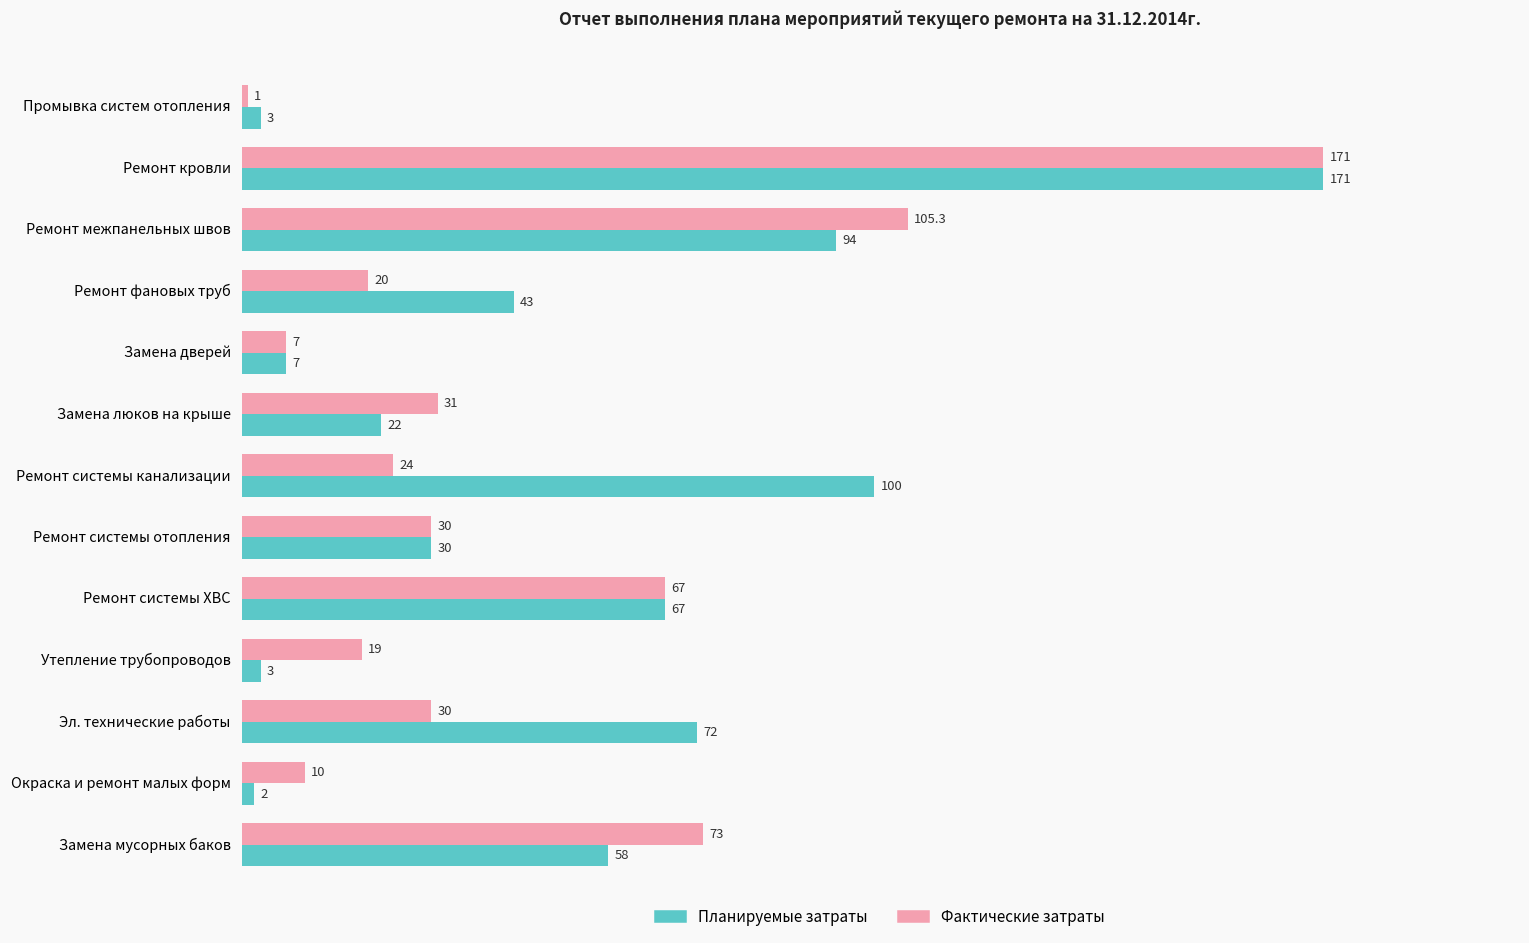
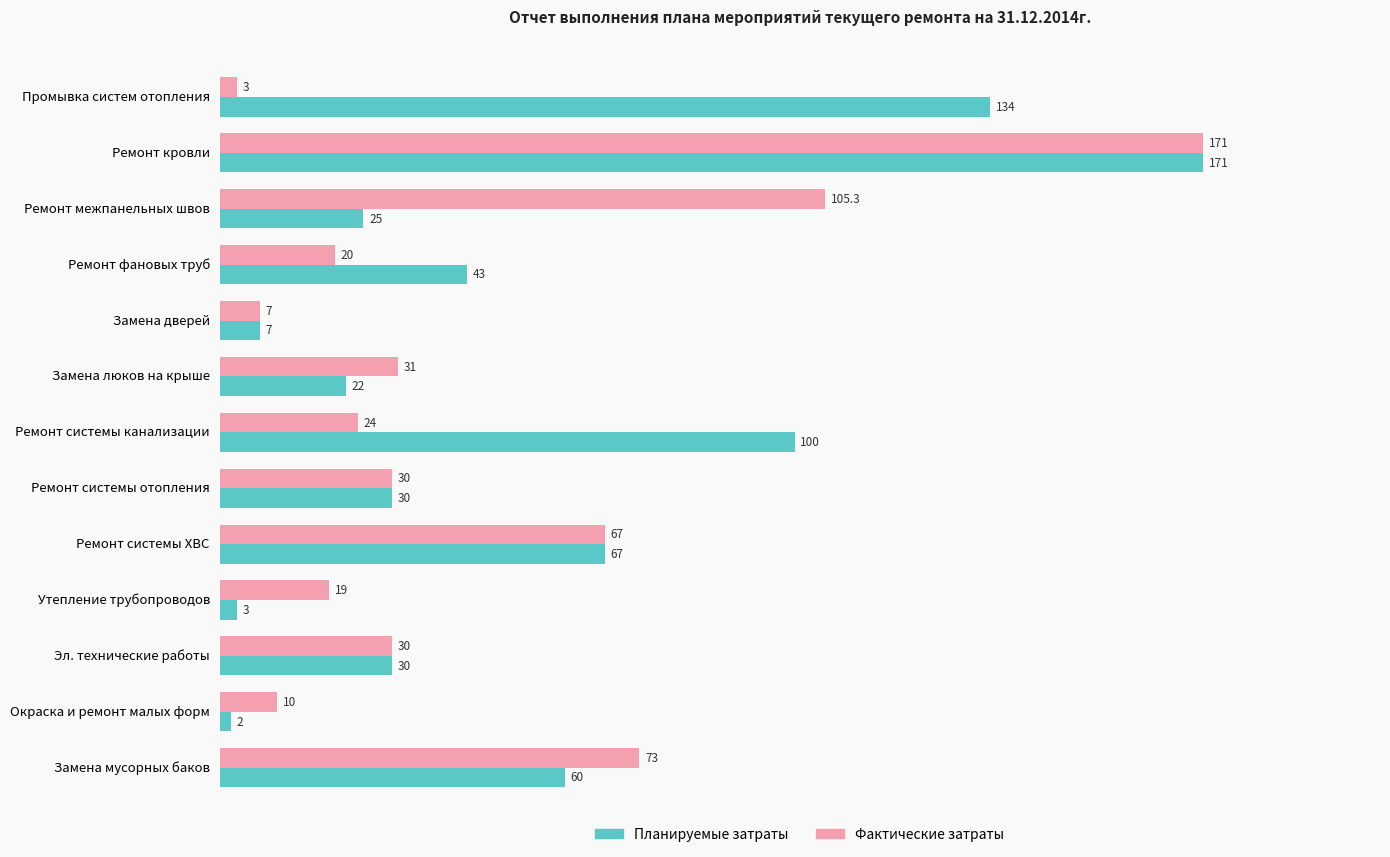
  {
    "Планируемые затраты": {
-     "Промывка систем отопления": 3,
+     "Промывка систем отопления": 134,
      "Ремонт кровли": 171,
-     "Ремонт межпанельных швов": 94,
+     "Ремонт межпанельных швов": 25,
      "Ремонт фановых труб": 43,
      "Замена дверей": 7,
      "Замена люков на крыше": 22,
      "Ремонт системы канализации": 100,
      "Ремонт системы отопления": 30,
      "Ремонт системы ХВС": 67,
      "Утепление трубопроводов": 3,
-     "Эл. технические работы": 72,
+     "Эл. технические работы": 30,
      "Окраска и ремонт малых форм": 2,
-     "Замена мусорных баков": 58
+     "Замена мусорных баков": 60
    },
    "Фактические затраты": {
-     "Промывка систем отопления": 1,
+     "Промывка систем отопления": 3,
      "Ремонт кровли": 171,
      "Ремонт межпанельных швов": 105.3,
      "Ремонт фановых труб": 20,
      "Замена дверей": 7,
      "Замена люков на крыше": 31,
      "Ремонт системы канализации": 24,
      "Ремонт системы отопления": 30,
      "Ремонт системы ХВС": 67,
      "Утепление трубопроводов": 19,
      "Эл. технические работы": 30,
      "Окраска и ремонт малых форм": 10,
      "Замена мусорных баков": 73
    }
  }
